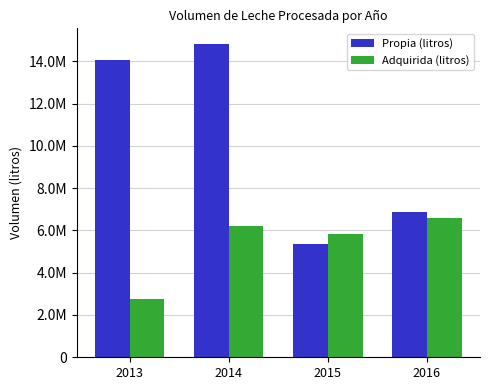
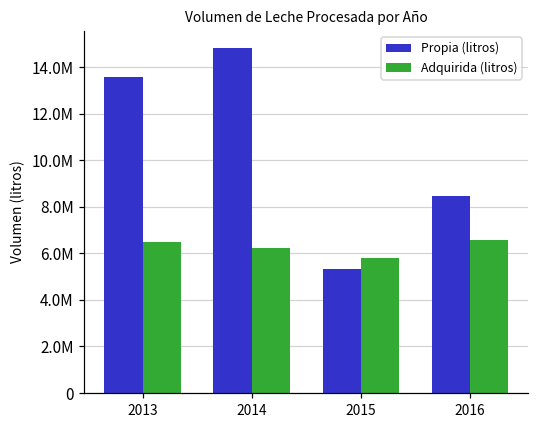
  {
    "Propia (litros)": {
-     "2013": 14000000,
+     "2013": 13600000,
      "2014": 14800000,
      "2015": 5300000,
-     "2016": 6900000
+     "2016": 8500000
    },
    "Adquirida (litros)": {
-     "2013": 2700000,
+     "2013": 6500000,
      "2014": 6200000,
      "2015": 5800000,
      "2016": 6600000
    }
  }
